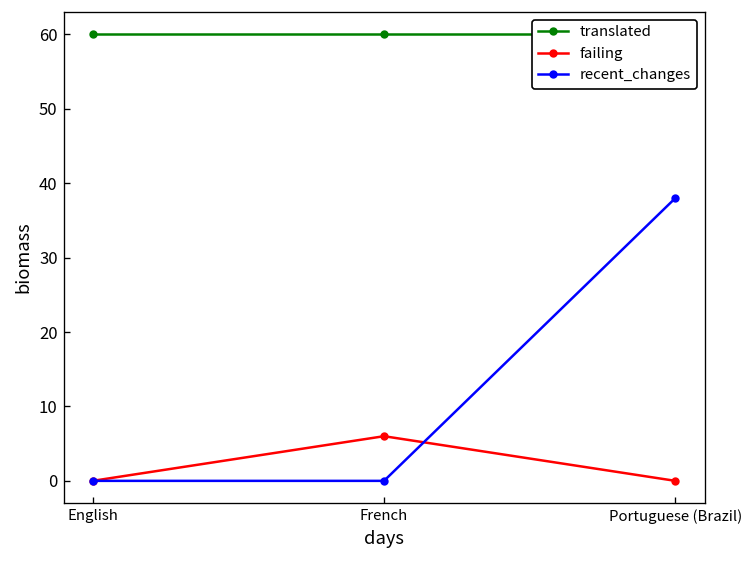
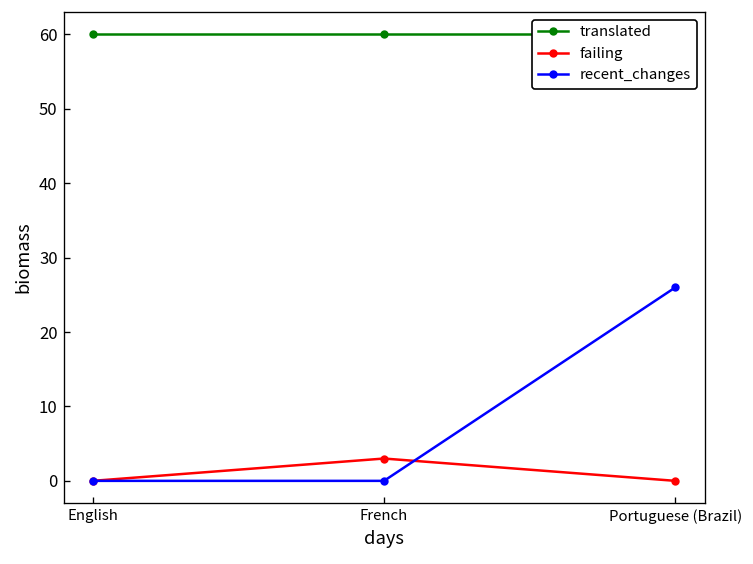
  {
    "translated": {
      "English": 60,
      "French": 60
    },
    "failing": {
-     "French": 6,
+     "French": 3,
      "Portuguese (Brazil)": 0
    },
    "recent_changes": {
      "French": 0,
-     "Portuguese (Brazil)": 38
+     "Portuguese (Brazil)": 26
    }
  }
